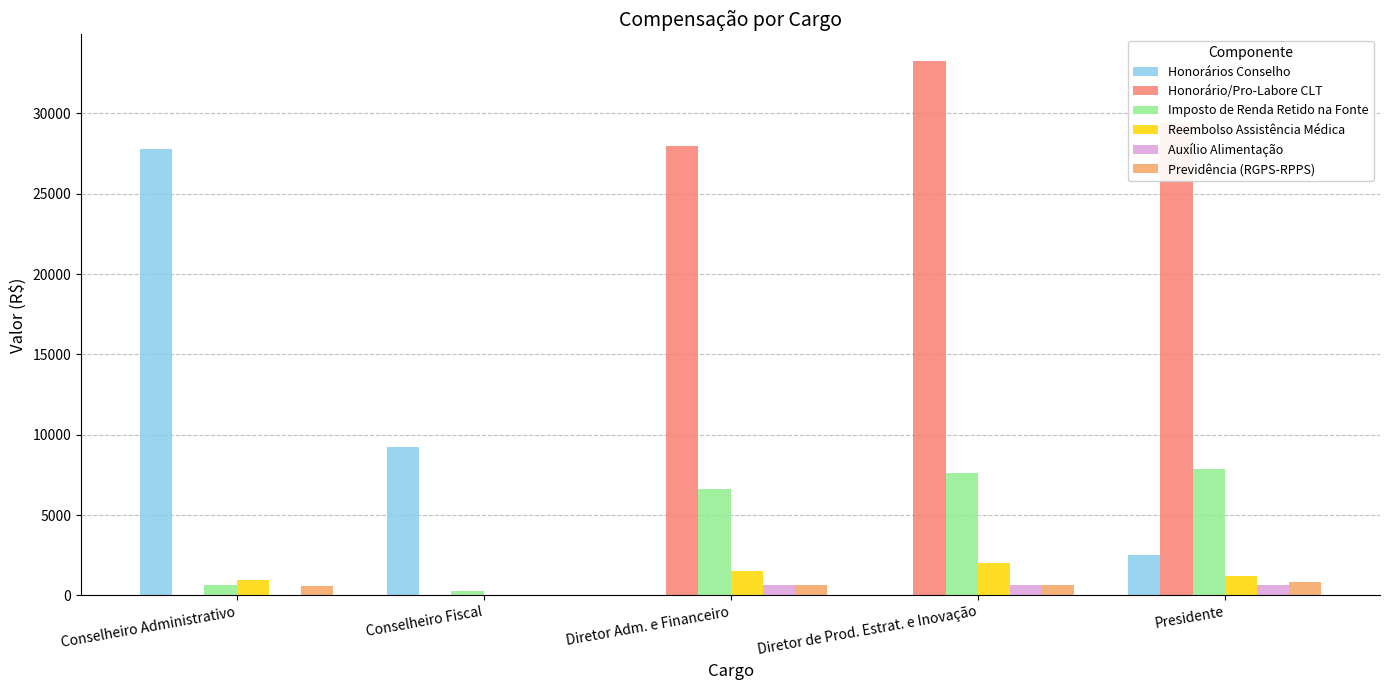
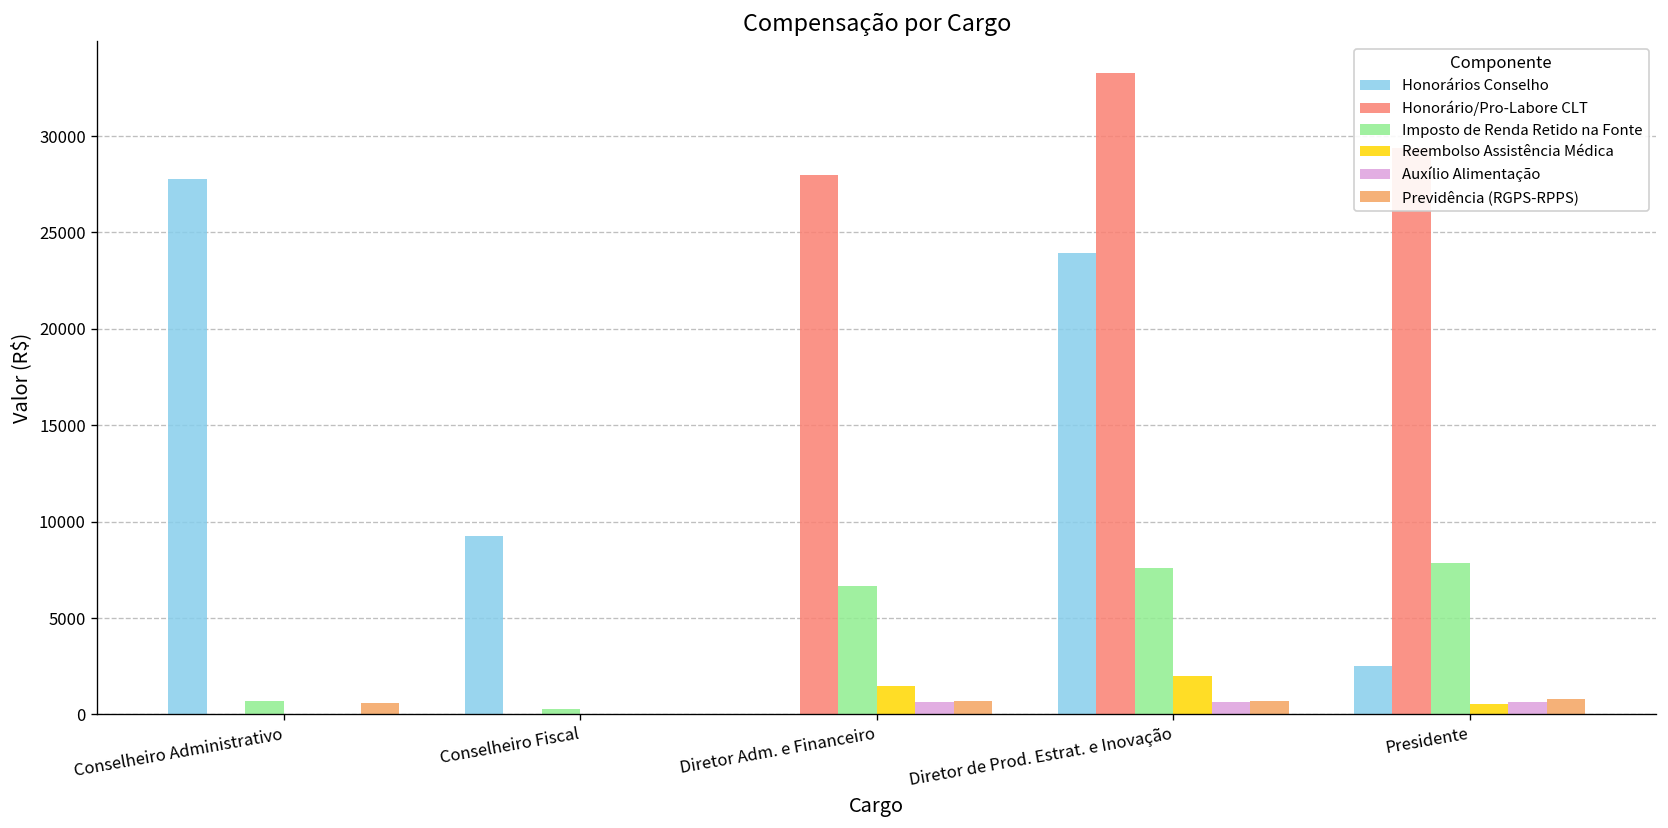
  {
    "Honorários Conselho": {
      "Conselheiro Administrativo": 27800,
      "Conselheiro Fiscal": 9300,
      "Diretor Adm. e Financeiro": 0,
-     "Diretor de Prod. Estrat. e Inovação": 0,
+     "Diretor de Prod. Estrat. e Inovação": 23900,
      "Presidente": 2500
    },
    "Imposto de Renda Retido na Fonte": {
      "Conselheiro Administrativo": 700,
      "Conselheiro Fiscal": 300,
      "Diretor Adm. e Financeiro": 6600,
      "Diretor de Prod. Estrat. e Inovação": 7600,
      "Presidente": 7800
    },
    "Reembolso Assistência Médica": {
-     "Conselheiro Administrativo": 1000,
+     "Conselheiro Administrativo": 0,
      "Conselheiro Fiscal": 0,
      "Diretor Adm. e Financeiro": 1500,
      "Diretor de Prod. Estrat. e Inovação": 2000,
-     "Presidente": 1200
+     "Presidente": 600
    },
    "Auxílio Alimentação": {
      "Conselheiro Administrativo": 0,
      "Conselheiro Fiscal": 0,
      "Diretor Adm. e Financeiro": 600,
      "Diretor de Prod. Estrat. e Inovação": 600,
      "Presidente": 600
    }
  }
